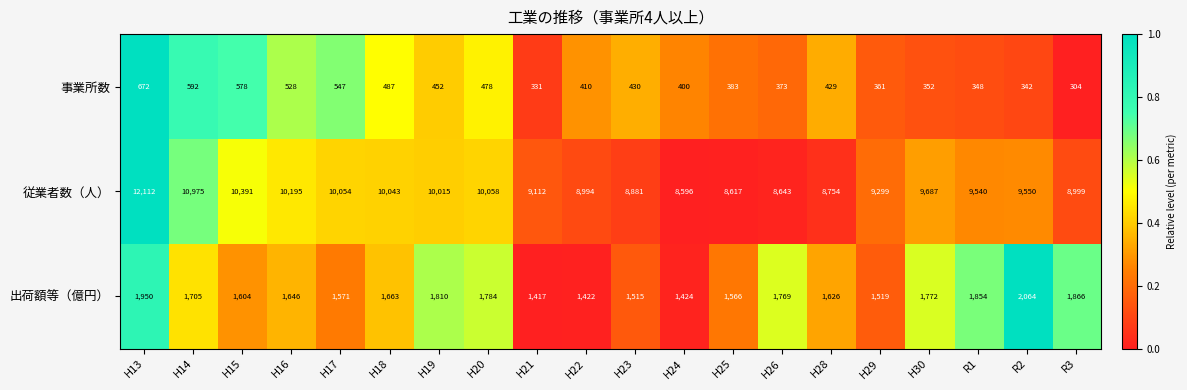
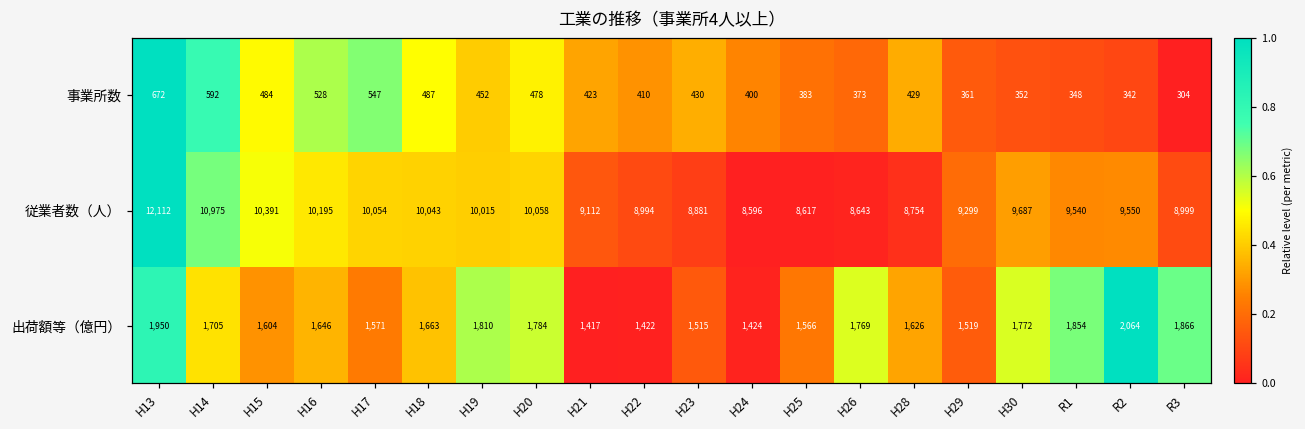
  {
    "事業所数": {
      "H13": "672",
      "H14": "592",
-     "H15": "578",
+     "H15": "484",
      "H16": "528",
      "H17": "547",
      "H18": "487",
      "H19": "452",
      "H20": "478",
-     "H21": "331",
+     "H21": "423",
      "H22": "410",
      "H23": "430",
      "H24": "400",
      "H25": "383",
      "H26": "373",
      "H28": "429",
      "H29": "361",
      "H30": "352",
      "R1": "348",
      "R2": "342",
      "R3": "304"
    },
    "従業者数（人）": {
      "H13": "12,112",
      "H14": "10,975",
      "H15": "10,391",
      "H16": "10,195",
      "H17": "10,054",
      "H18": "10,043",
      "H19": "10,015",
      "H20": "10,058",
      "H21": "9,112",
      "H22": "8,994",
      "H23": "8,881",
      "H24": "8,596",
      "H25": "8,617",
      "H26": "8,643",
      "H28": "8,754",
      "H29": "9,299",
      "H30": "9,687",
      "R1": "9,540",
      "R2": "9,550",
      "R3": "8,999"
    },
    "出荷額等（億円）": {
      "H13": "1,950",
      "H14": "1,705",
      "H15": "1,604",
      "H16": "1,646",
      "H17": "1,571",
      "H18": "1,663",
      "H19": "1,810",
      "H20": "1,784",
      "H21": "1,417",
      "H22": "1,422",
      "H23": "1,515",
      "H24": "1,424",
      "H25": "1,566",
      "H26": "1,769",
      "H28": "1,626",
      "H29": "1,519",
      "H30": "1,772",
      "R1": "1,854",
      "R2": "2,064",
      "R3": "1,866"
    }
  }
